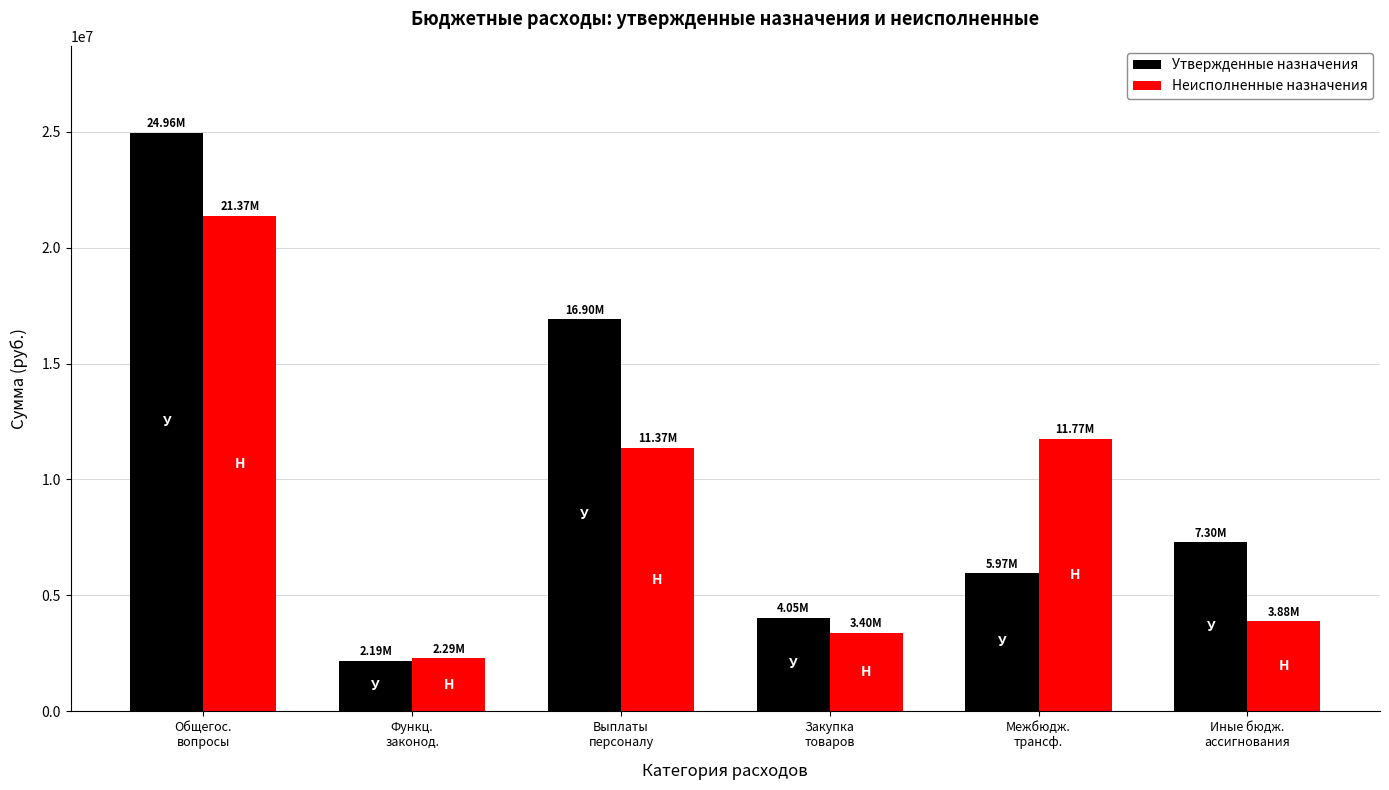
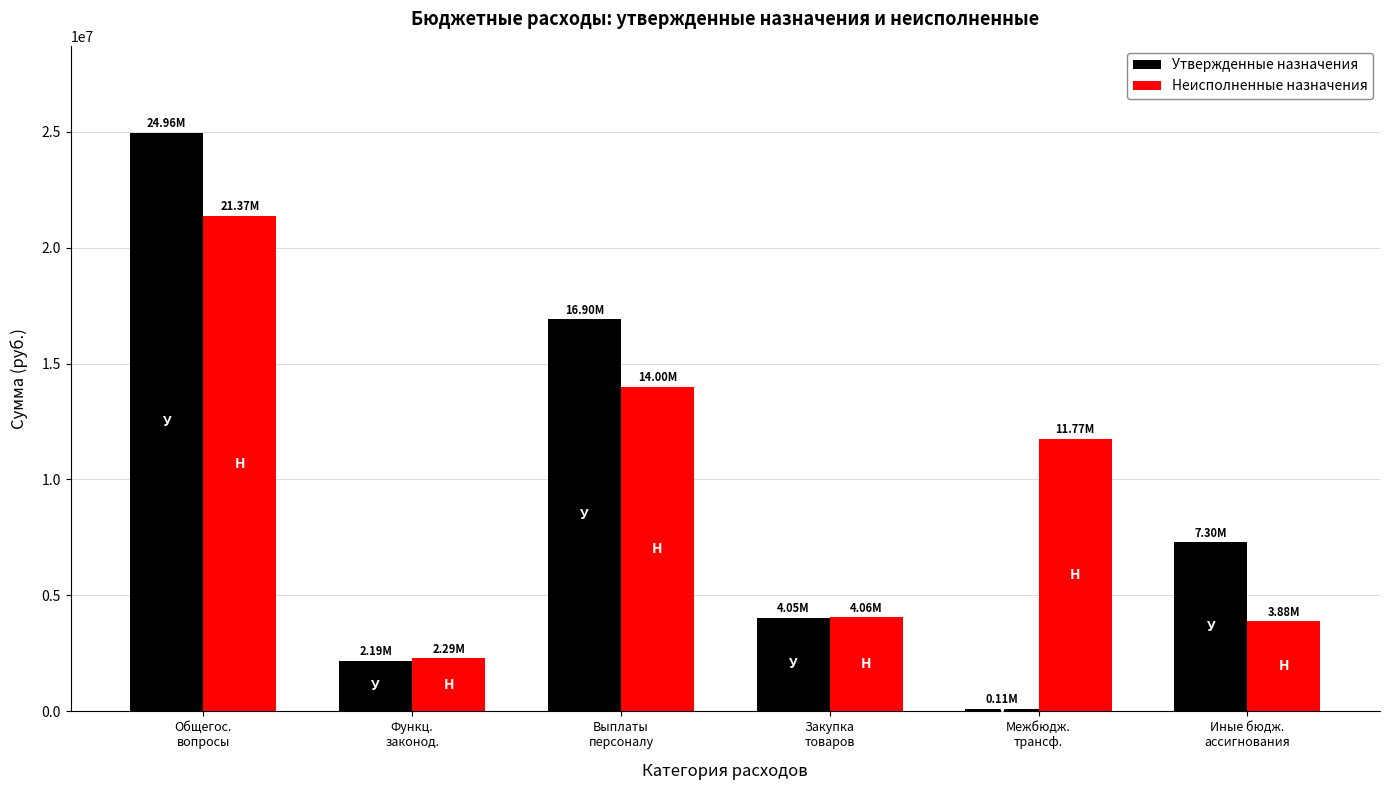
  {
    "Утвержденные назначения": {
      "Общегос. вопросы": "24.96M",
      "Функц. законод.": "2.19M",
      "Выплаты персоналу": "16.90M",
      "Закупка товаров": "4.05M",
-     "Межбюдж. трансф.": "5.97M",
+     "Межбюдж. трансф.": "0.11M",
      "Иные бюдж. ассигнования": "7.30M"
    },
    "Неисполненные назначения": {
      "Общегос. вопросы": "21.37M",
      "Функц. законод.": "2.29M",
-     "Выплаты персоналу": "11.37M",
-     "Закупка товаров": "3.40M",
+     "Выплаты персоналу": "14.00M",
+     "Закупка товаров": "4.06M",
      "Межбюдж. трансф.": "11.77M",
      "Иные бюдж. ассигнования": "3.88M"
    }
  }
